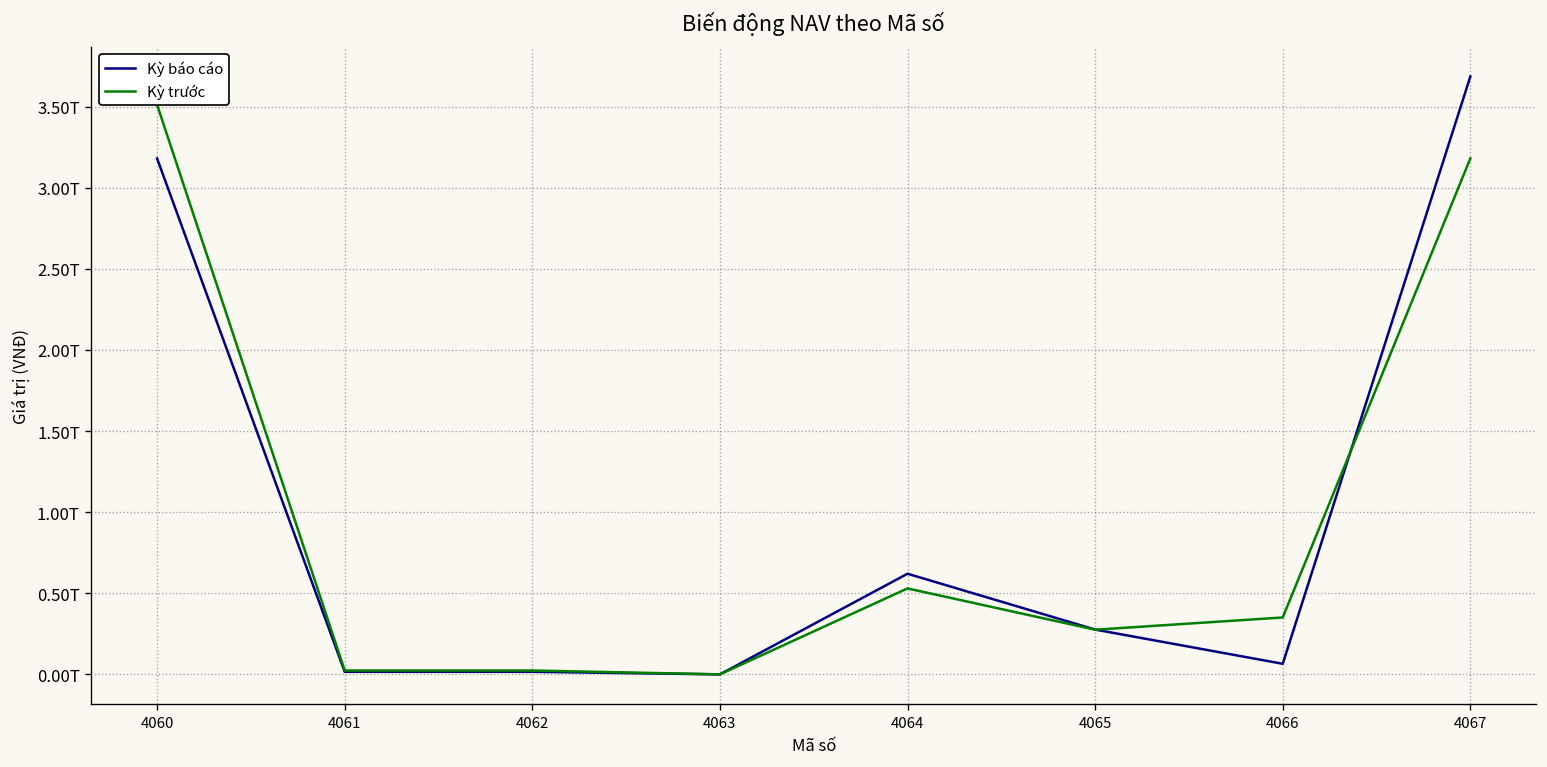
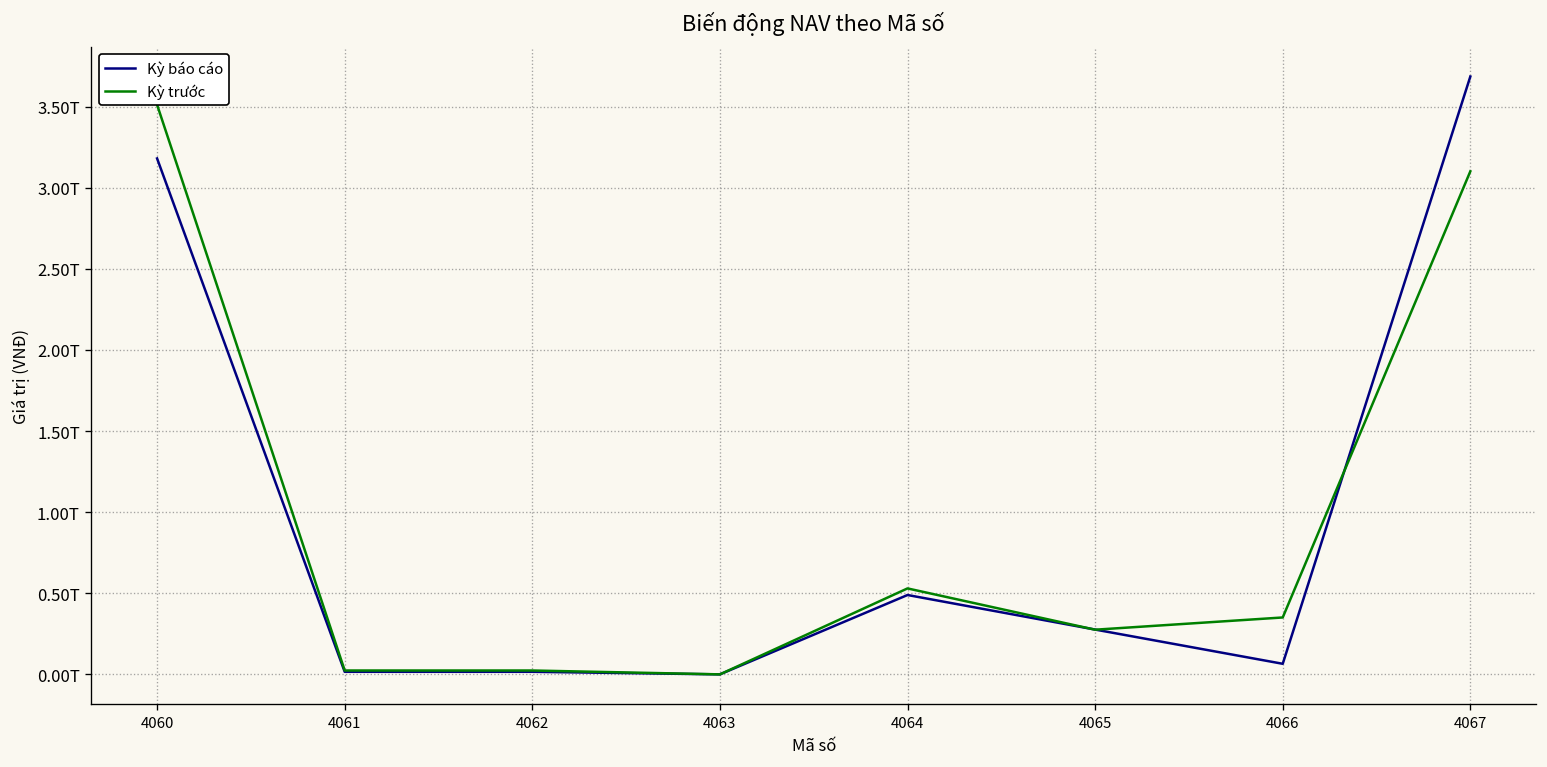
  {
    "Kỳ báo cáo": {
      "4060": "3.18T",
-     "4064": "0.62T",
+     "4064": "0.49T",
      "4066": "0.07T",
      "4067": "3.69T"
    },
    "Kỳ trước": {
      "4064": "0.53T",
      "4066": "0.35T",
-     "4067": "3.18T"
+     "4067": "3.10T"
    }
  }
